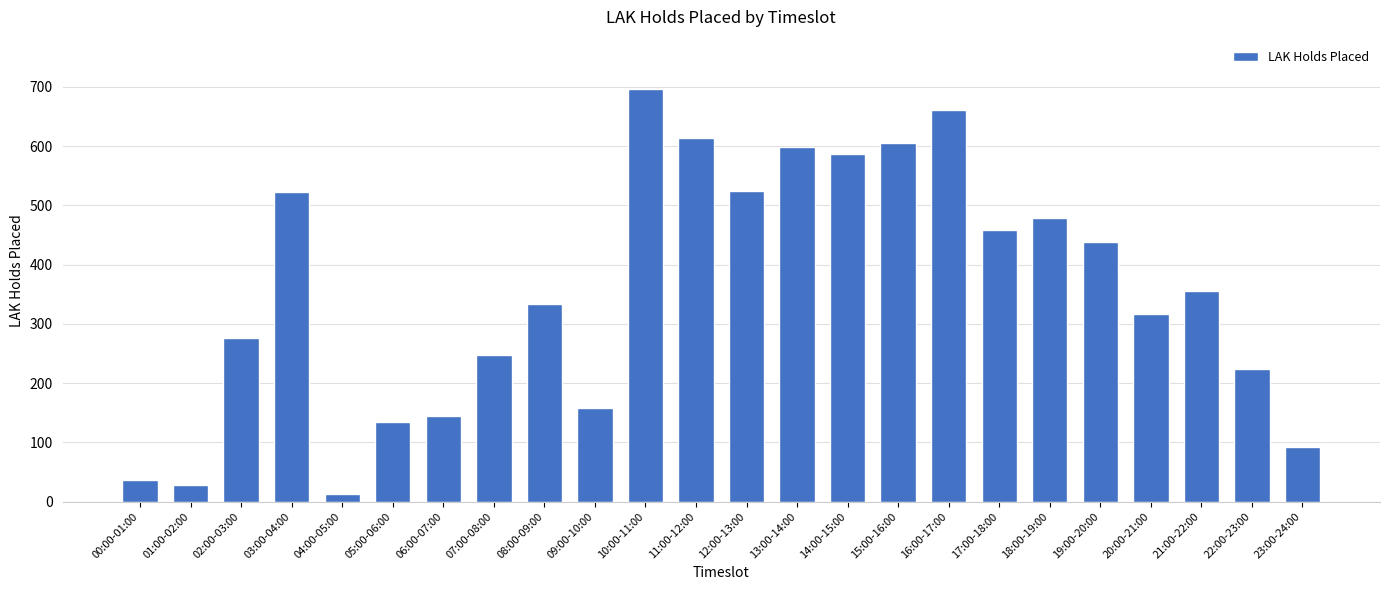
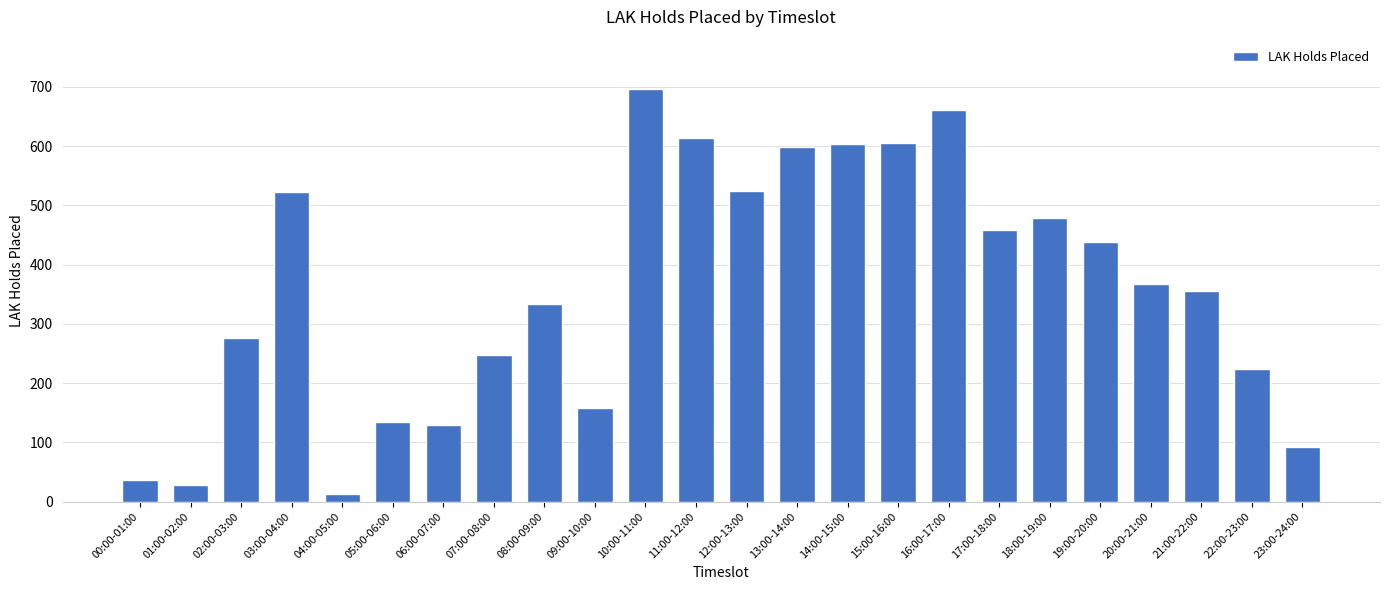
  {
    "00:00-01:00": 40,
    "01:00-02:00": 30,
    "02:00-03:00": 280,
    "03:00-04:00": 520,
    "04:00-05:00": 10,
    "05:00-06:00": 130,
-   "06:00-07:00": 150,
+   "06:00-07:00": 130,
    "07:00-08:00": 250,
    "08:00-09:00": 330,
    "09:00-10:00": 160,
    "10:00-11:00": 700,
    "11:00-12:00": 610,
    "12:00-13:00": 520,
    "13:00-14:00": 600,
-   "14:00-15:00": 590,
+   "14:00-15:00": 600,
    "15:00-16:00": 610,
    "16:00-17:00": 660,
    "17:00-18:00": 460,
    "18:00-19:00": 480,
    "19:00-20:00": 440,
-   "20:00-21:00": 320,
+   "20:00-21:00": 370,
    "21:00-22:00": 360,
    "22:00-23:00": 220,
    "23:00-24:00": 90
  }
